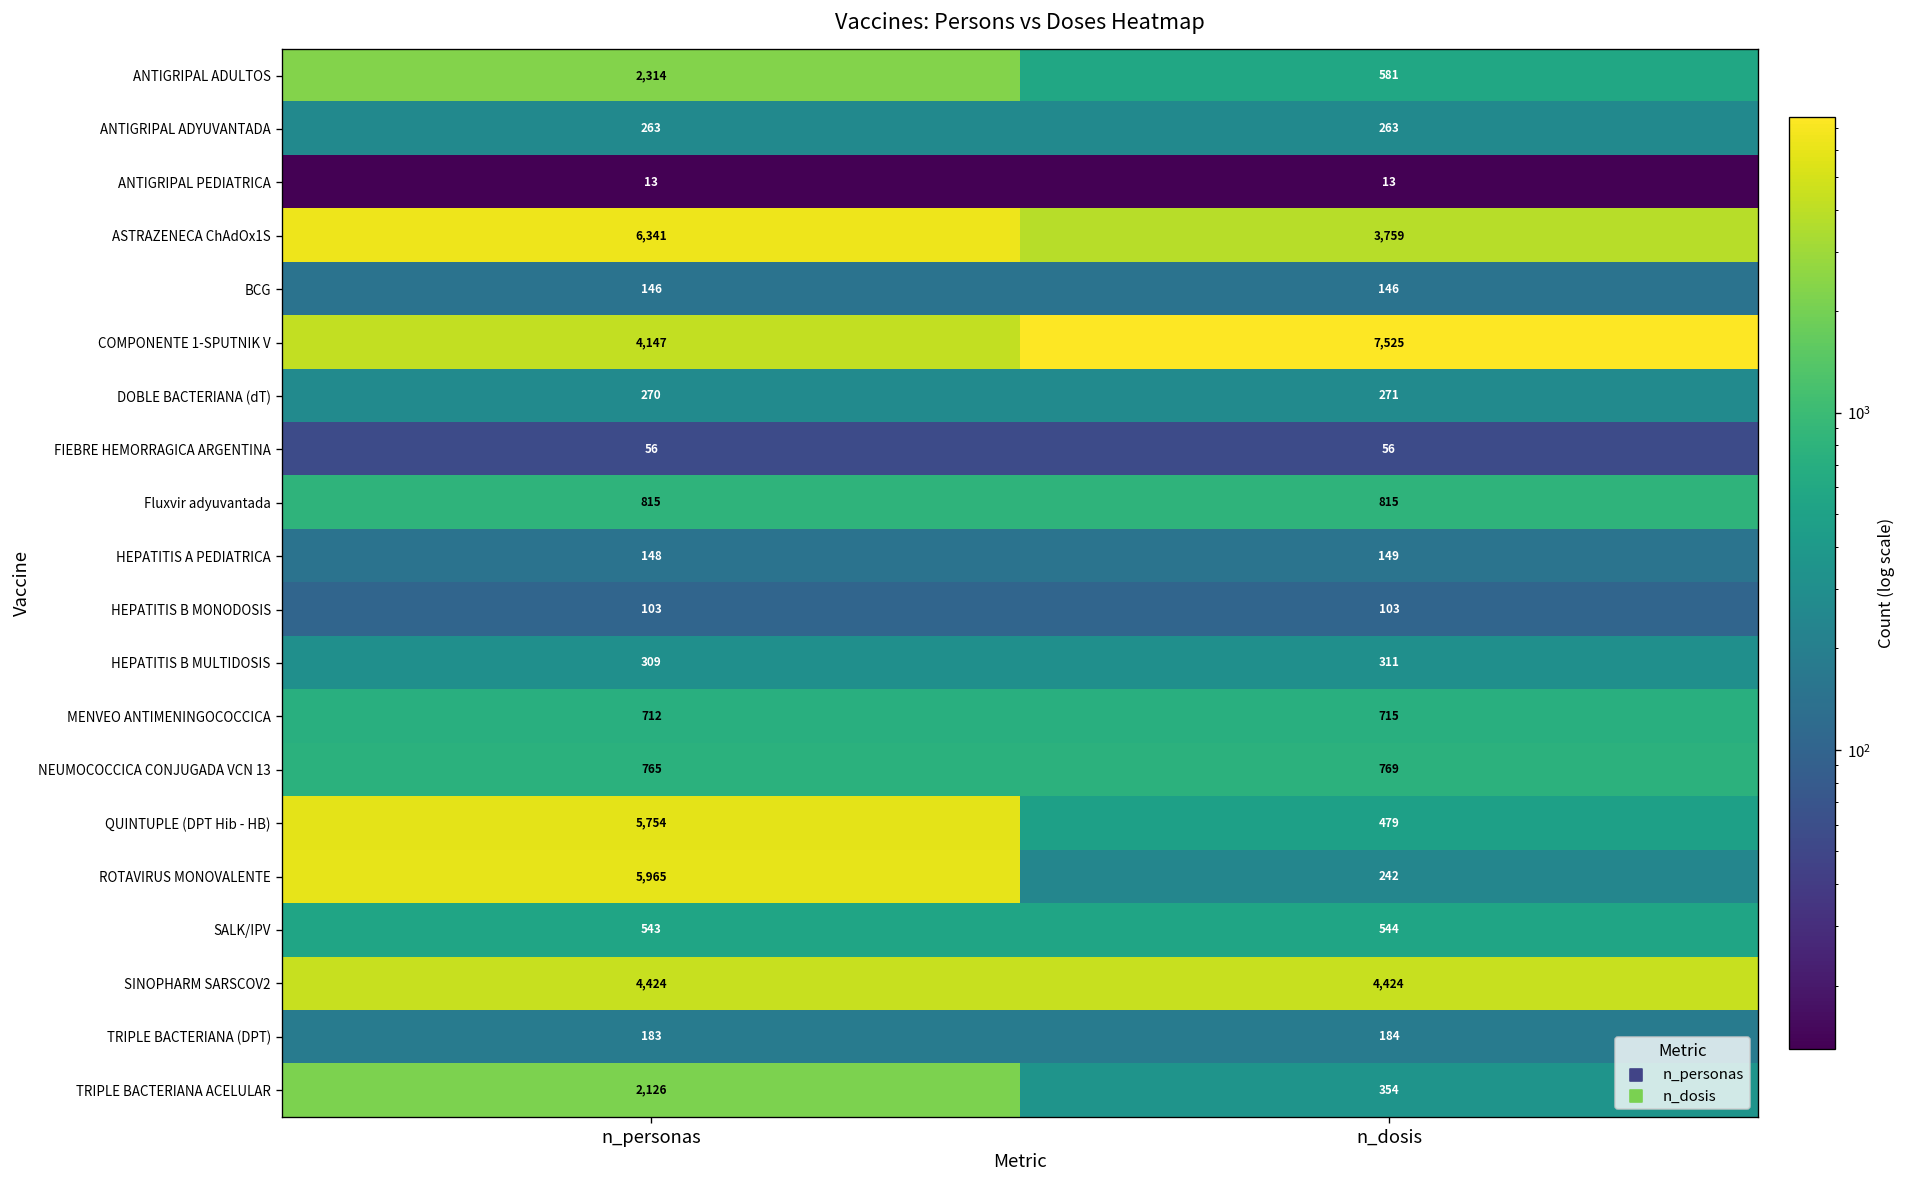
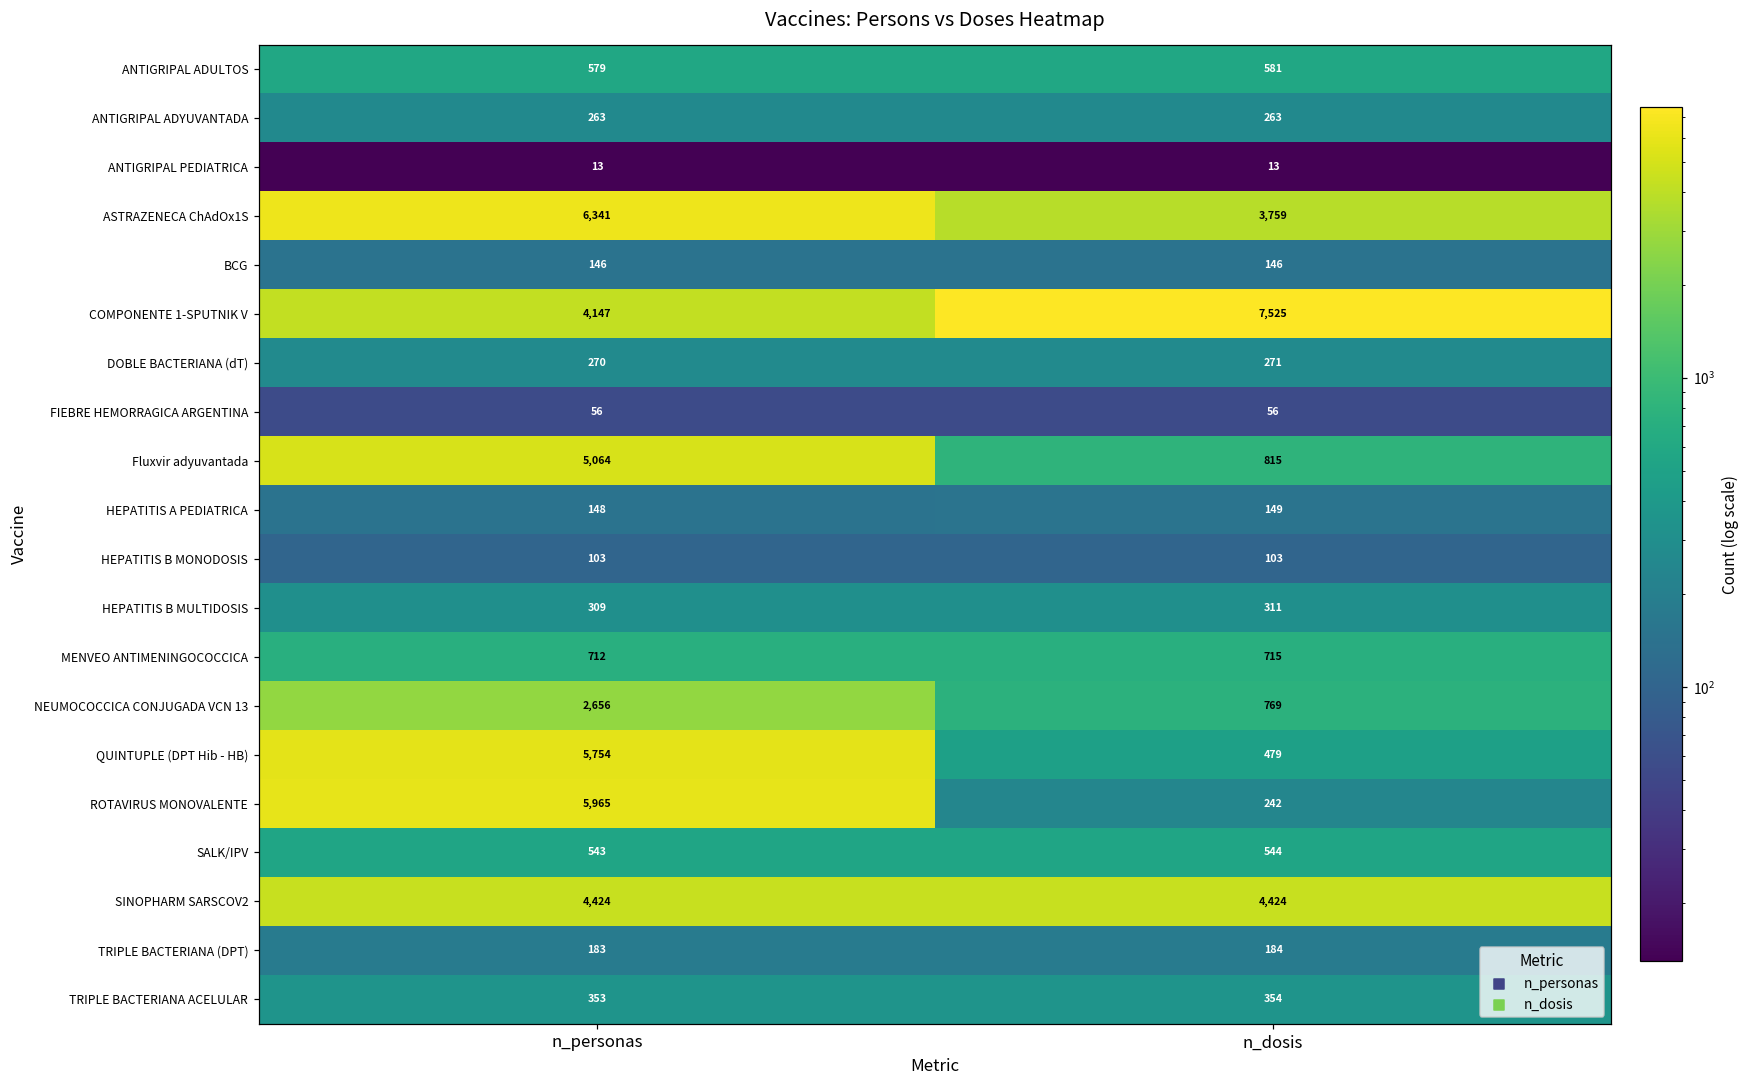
  {
    "ANTIGRIPAL ADULTOS": {
-     "n_personas": "2,314",
+     "n_personas": "579",
      "n_dosis": "581"
    },
    "ANTIGRIPAL ADYUVANTADA": {
      "n_personas": "263",
      "n_dosis": "263"
    },
    "ANTIGRIPAL PEDIATRICA": {
      "n_personas": "13",
      "n_dosis": "13"
    },
    "ASTRAZENECA ChAdOx1S": {
      "n_personas": "6,341",
      "n_dosis": "3,759"
    },
    "BCG": {
      "n_personas": "146",
      "n_dosis": "146"
    },
    "COMPONENTE 1-SPUTNIK V": {
      "n_personas": "4,147",
      "n_dosis": "7,525"
    },
    "DOBLE BACTERIANA (dT)": {
      "n_personas": "270",
      "n_dosis": "271"
    },
    "FIEBRE HEMORRAGICA ARGENTINA": {
      "n_personas": "56",
      "n_dosis": "56"
    },
    "Fluxvir adyuvantada": {
-     "n_personas": "815",
+     "n_personas": "5,064",
      "n_dosis": "815"
    },
    "HEPATITIS A PEDIATRICA": {
      "n_personas": "148",
      "n_dosis": "149"
    },
    "HEPATITIS B MONODOSIS": {
      "n_personas": "103",
      "n_dosis": "103"
    },
    "HEPATITIS B MULTIDOSIS": {
      "n_personas": "309",
      "n_dosis": "311"
    },
    "MENVEO ANTIMENINGOCOCCICA": {
      "n_personas": "712",
      "n_dosis": "715"
    },
    "NEUMOCOCCICA CONJUGADA VCN 13": {
-     "n_personas": "765",
+     "n_personas": "2,656",
      "n_dosis": "769"
    },
    "QUINTUPLE (DPT Hib - HB)": {
      "n_personas": "5,754",
      "n_dosis": "479"
    },
    "ROTAVIRUS MONOVALENTE": {
      "n_personas": "5,965",
      "n_dosis": "242"
    },
    "SALK/IPV": {
      "n_personas": "543",
      "n_dosis": "544"
    },
    "SINOPHARM SARSCOV2": {
      "n_personas": "4,424",
      "n_dosis": "4,424"
    },
    "TRIPLE BACTERIANA (DPT)": {
      "n_personas": "183",
      "n_dosis": "184"
    },
    "TRIPLE BACTERIANA ACELULAR": {
-     "n_personas": "2,126",
+     "n_personas": "353",
      "n_dosis": "354"
    }
  }
